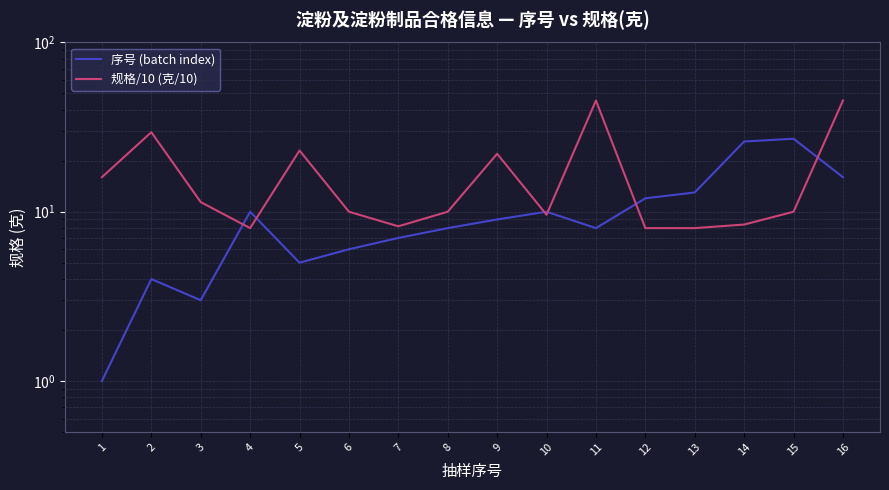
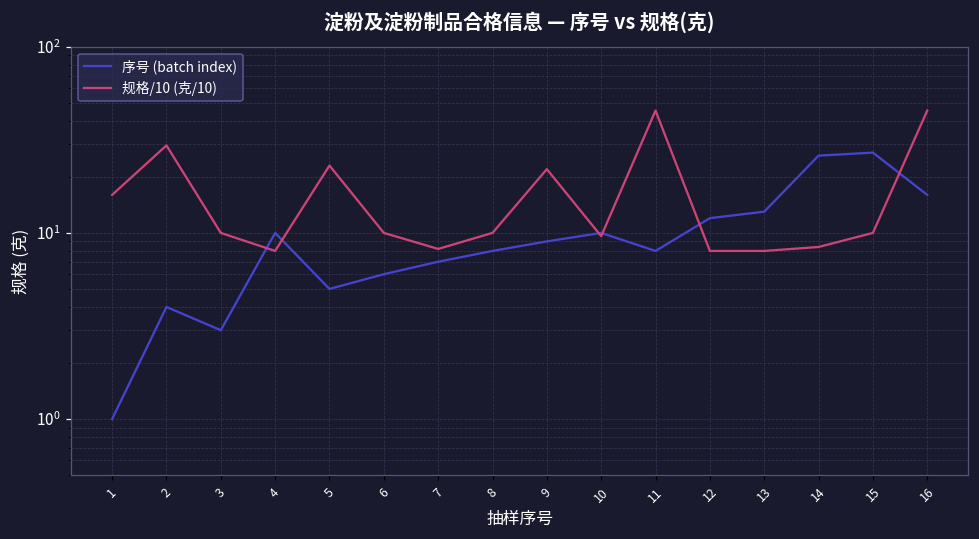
  {
    "序号 (batch index)": {
      "1": 1,
      "2": 4,
      "3": 3,
      "4": 10,
      "5": 5,
      "6": 6,
      "7": 7,
      "8": 8,
      "9": 9,
      "10": 10,
      "11": 8,
      "12": 12,
      "13": 13,
      "14": 26,
      "15": 27,
      "16": 16
    },
    "规格/10 (克/10)": {
      "1": 16,
      "2": 30,
-     "3": 11,
+     "3": 10,
      "4": 8,
      "5": 23,
      "6": 10,
      "7": 8,
      "8": 10,
      "9": 22,
      "10": 10,
      "11": 45,
      "12": 8,
      "13": 8,
      "14": 8,
      "15": 10,
      "16": 45
    }
  }
